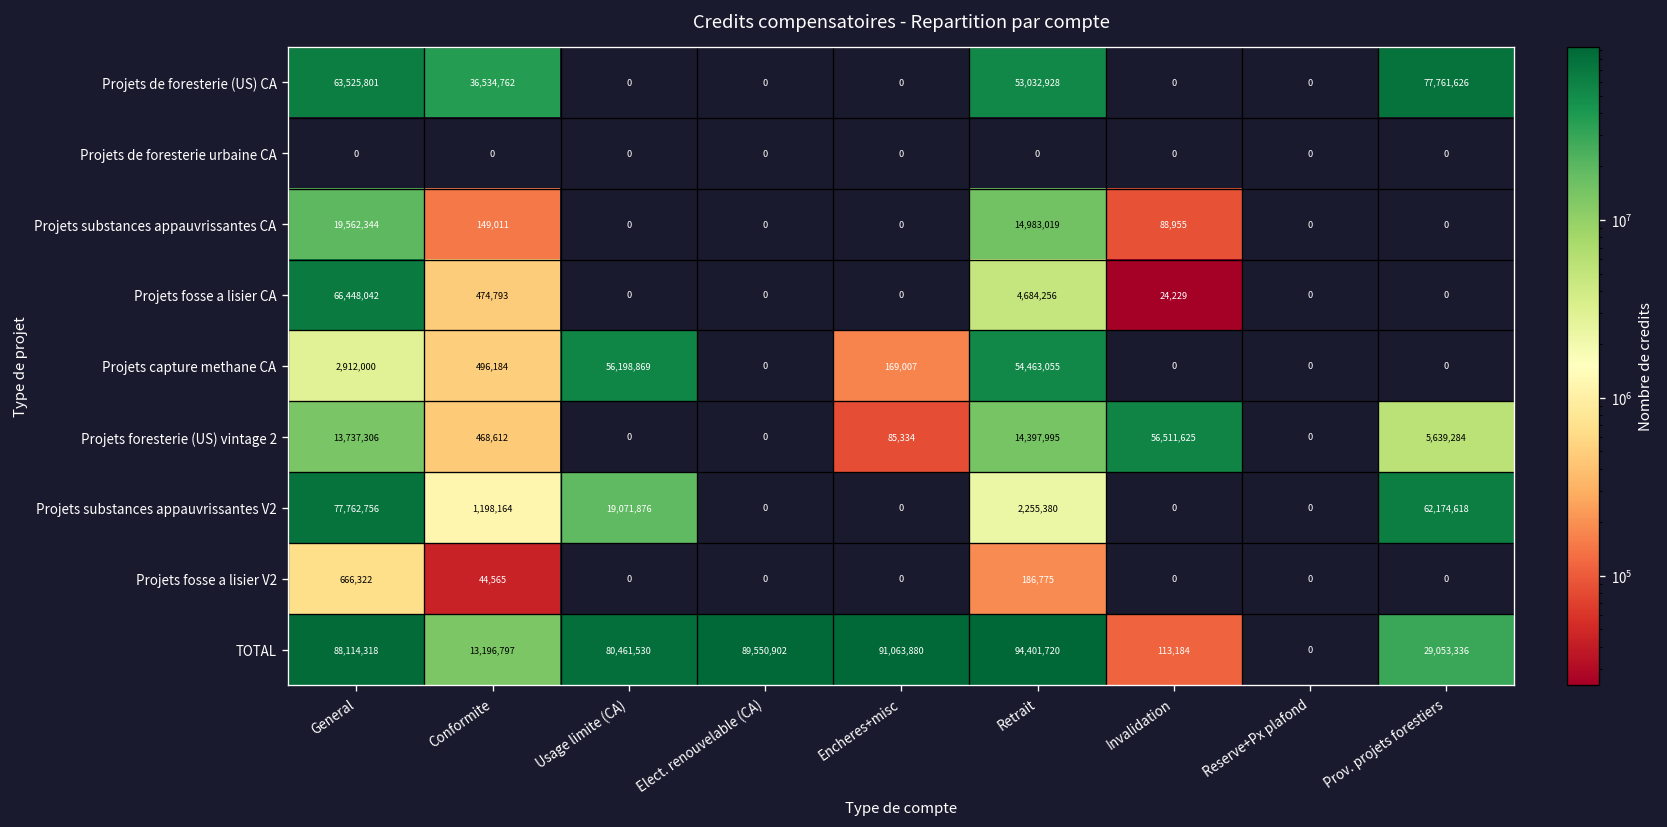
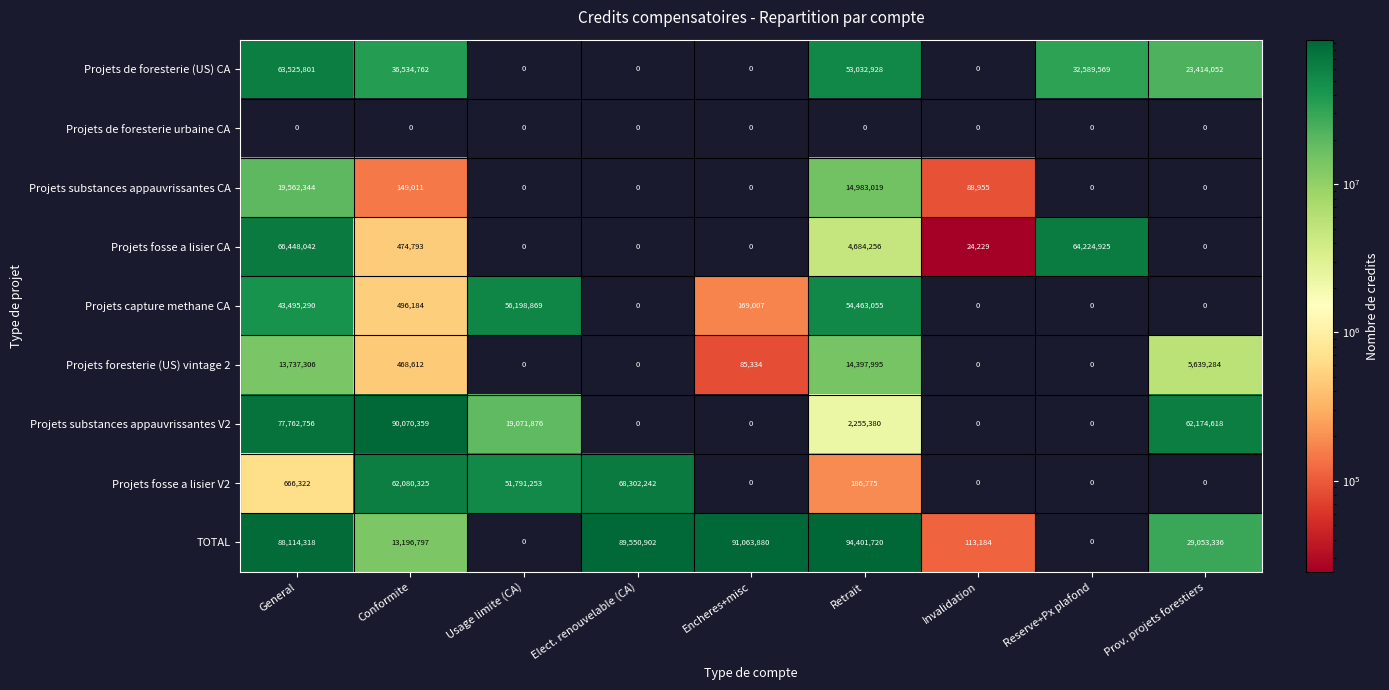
  {
    "Projets de foresterie (US) CA": {
      "General": "63,525,801",
      "Conformite": "36,534,762",
      "Usage limite (CA)": "0",
      "Elect. renouvelable (CA)": "0",
      "Encheres+misc": "0",
      "Retrait": "53,032,928",
      "Invalidation": "0",
-     "Reserve+Px plafond": "0",
-     "Prov. projets forestiers": "77,761,626"
+     "Reserve+Px plafond": "32,589,569",
+     "Prov. projets forestiers": "23,414,052"
    },
    "Projets de foresterie urbaine CA": {
      "General": "0",
      "Conformite": "0",
      "Usage limite (CA)": "0",
      "Elect. renouvelable (CA)": "0",
      "Encheres+misc": "0",
      "Retrait": "0",
      "Invalidation": "0",
      "Reserve+Px plafond": "0",
      "Prov. projets forestiers": "0"
    },
    "Projets substances appauvrissantes CA": {
      "General": "19,562,344",
      "Conformite": "149,011",
      "Usage limite (CA)": "0",
      "Elect. renouvelable (CA)": "0",
      "Encheres+misc": "0",
      "Retrait": "14,983,019",
      "Invalidation": "88,955",
      "Reserve+Px plafond": "0",
      "Prov. projets forestiers": "0"
    },
    "Projets fosse a lisier CA": {
      "General": "66,448,042",
      "Conformite": "474,793",
      "Usage limite (CA)": "0",
      "Elect. renouvelable (CA)": "0",
      "Encheres+misc": "0",
      "Retrait": "4,684,256",
      "Invalidation": "24,229",
-     "Reserve+Px plafond": "0",
+     "Reserve+Px plafond": "64,224,925",
      "Prov. projets forestiers": "0"
    },
    "Projets capture methane CA": {
-     "General": "2,912,000",
+     "General": "43,495,290",
      "Conformite": "496,184",
      "Usage limite (CA)": "56,198,869",
      "Elect. renouvelable (CA)": "0",
      "Encheres+misc": "169,007",
      "Retrait": "54,463,055",
      "Invalidation": "0",
      "Reserve+Px plafond": "0",
      "Prov. projets forestiers": "0"
    },
    "Projets foresterie (US) vintage 2": {
      "General": "13,737,306",
      "Conformite": "468,612",
      "Usage limite (CA)": "0",
      "Elect. renouvelable (CA)": "0",
      "Encheres+misc": "85,334",
      "Retrait": "14,397,995",
-     "Invalidation": "56,511,625",
+     "Invalidation": "0",
      "Reserve+Px plafond": "0",
      "Prov. projets forestiers": "5,639,284"
    },
    "Projets substances appauvrissantes V2": {
      "General": "77,762,756",
-     "Conformite": "1,198,164",
+     "Conformite": "90,070,359",
      "Usage limite (CA)": "19,071,876",
      "Elect. renouvelable (CA)": "0",
      "Encheres+misc": "0",
      "Retrait": "2,255,380",
      "Invalidation": "0",
      "Reserve+Px plafond": "0",
      "Prov. projets forestiers": "62,174,618"
    },
    "Projets fosse a lisier V2": {
      "General": "666,322",
-     "Conformite": "44,565",
-     "Usage limite (CA)": "0",
-     "Elect. renouvelable (CA)": "0",
+     "Conformite": "62,080,325",
+     "Usage limite (CA)": "51,791,253",
+     "Elect. renouvelable (CA)": "68,302,242",
      "Encheres+misc": "0",
      "Retrait": "186,775",
      "Invalidation": "0",
      "Reserve+Px plafond": "0",
      "Prov. projets forestiers": "0"
    },
    "TOTAL": {
      "General": "88,114,318",
      "Conformite": "13,196,797",
-     "Usage limite (CA)": "80,461,530",
+     "Usage limite (CA)": "0",
      "Elect. renouvelable (CA)": "89,550,902",
      "Encheres+misc": "91,063,880",
      "Retrait": "94,401,720",
      "Invalidation": "113,184",
      "Reserve+Px plafond": "0",
      "Prov. projets forestiers": "29,053,336"
    }
  }
